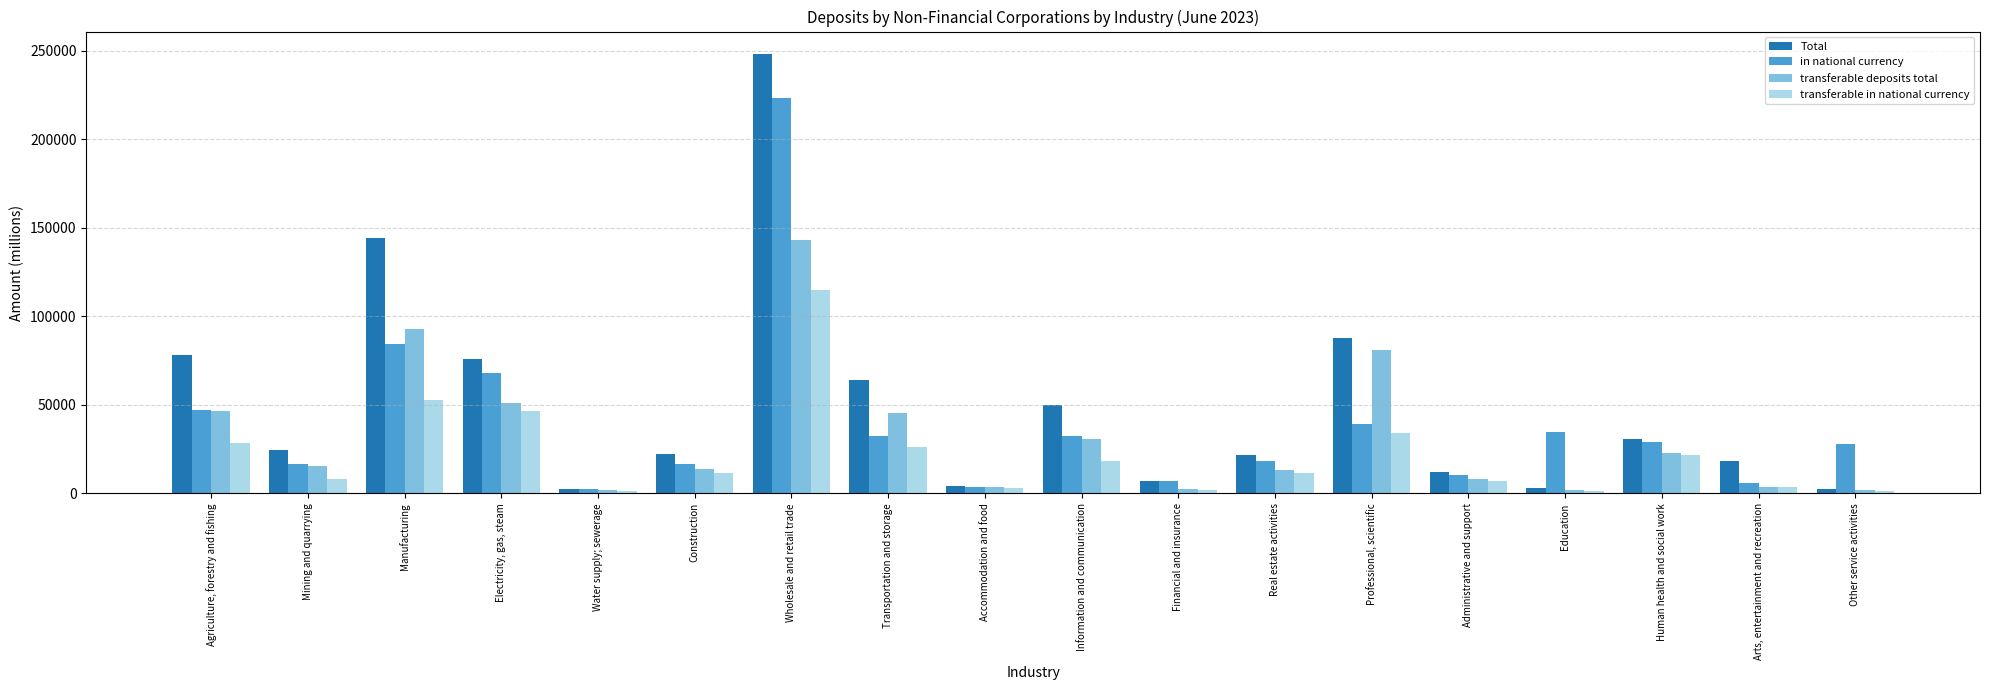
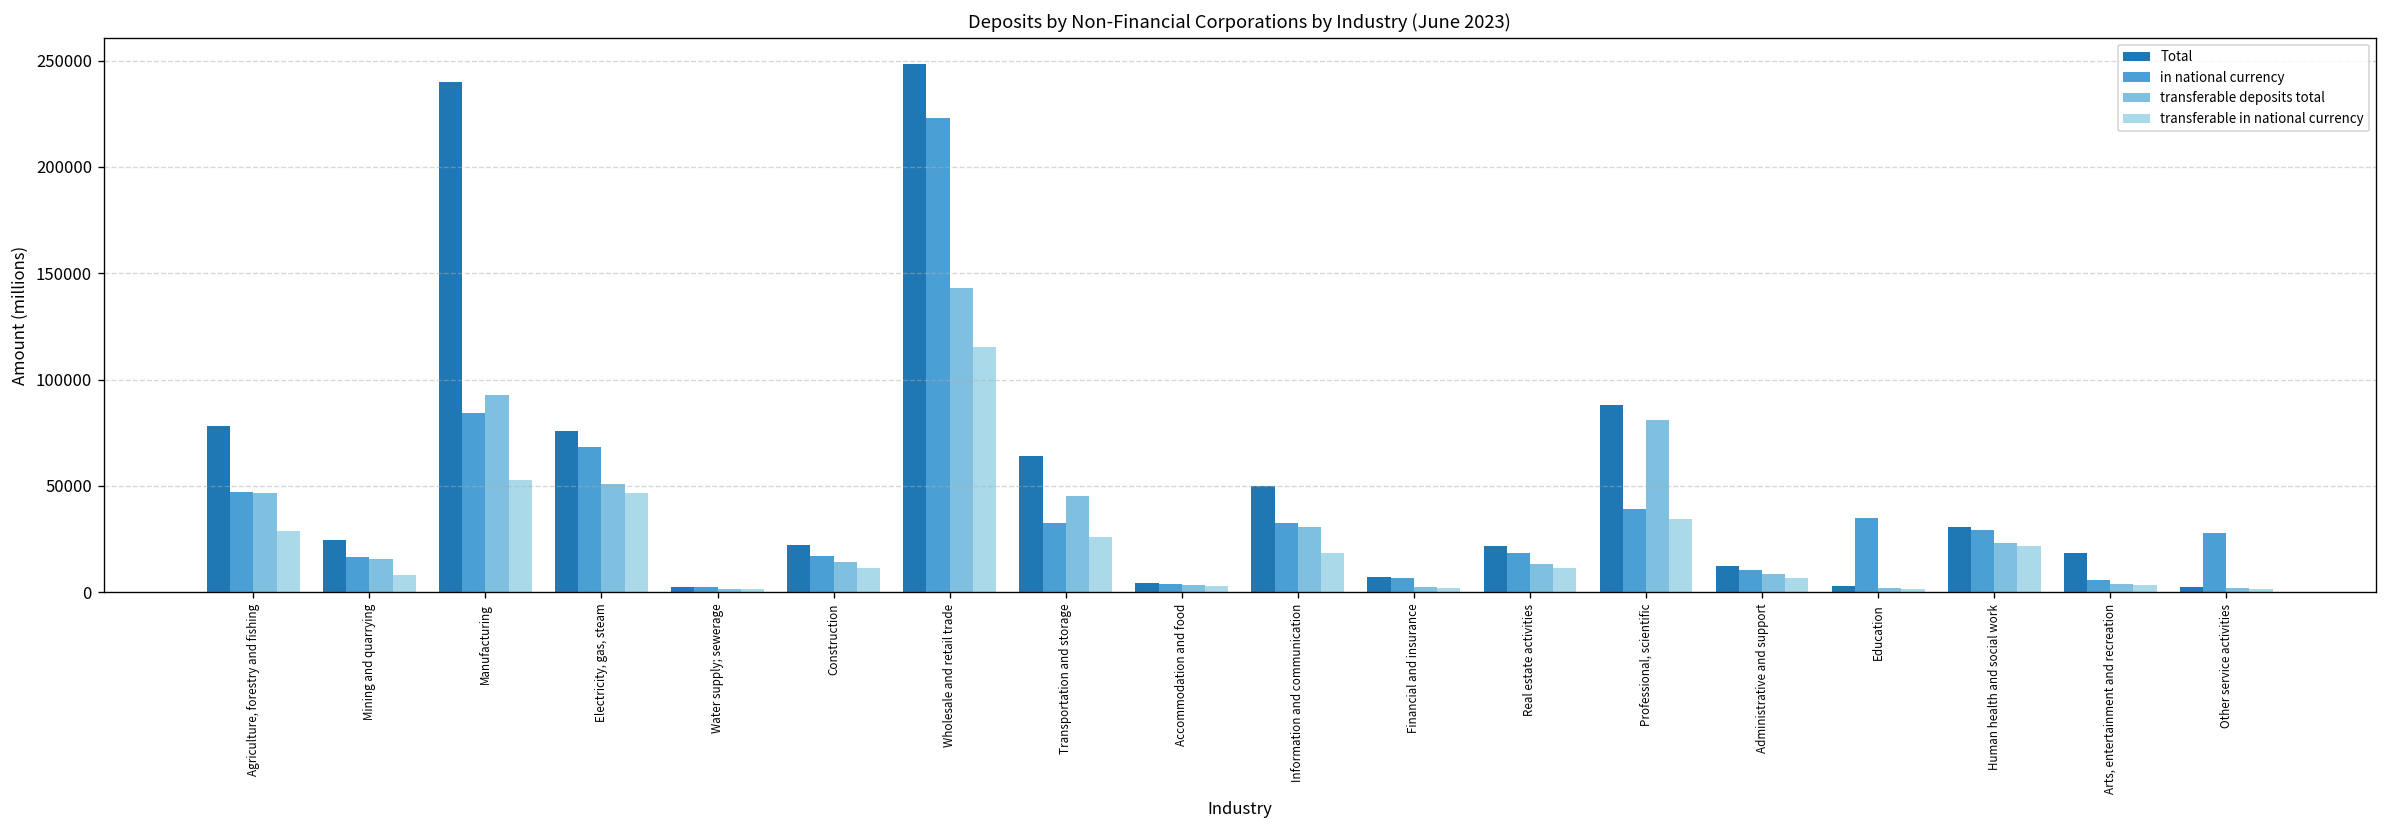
  {
    "Total": {
      "Agriculture, forestry and fishing": 78000,
      "Mining and quarrying": 24000,
-     "Manufacturing": 144000,
+     "Manufacturing": 240000,
      "Electricity, gas, steam": 76000,
      "Water supply; sewerage": 2000,
      "Construction": 22000,
      "Wholesale and retail trade": 248000,
      "Transportation and storage": 64000,
      "Accommodation and food": 4000,
      "Information and communication": 50000,
      "Financial and insurance": 7000,
      "Real estate activities": 22000,
      "Professional, scientific": 88000,
      "Administrative and support": 12000,
      "Education": 3000,
      "Human health and social work": 31000,
      "Arts, entertainment and recreation": 18000,
      "Other service activities": 3000
    },
    "in national currency": {
      "Agriculture, forestry and fishing": 47000,
      "Mining and quarrying": 17000,
      "Manufacturing": 84000,
      "Electricity, gas, steam": 68000,
      "Water supply; sewerage": 2000,
      "Construction": 17000,
      "Wholesale and retail trade": 223000,
      "Transportation and storage": 33000,
      "Accommodation and food": 4000,
      "Information and communication": 32000,
      "Financial and insurance": 7000,
      "Real estate activities": 19000,
      "Professional, scientific": 39000,
      "Administrative and support": 10000,
      "Education": 35000,
      "Human health and social work": 29000,
      "Arts, entertainment and recreation": 6000,
      "Other service activities": 28000
    }
  }
